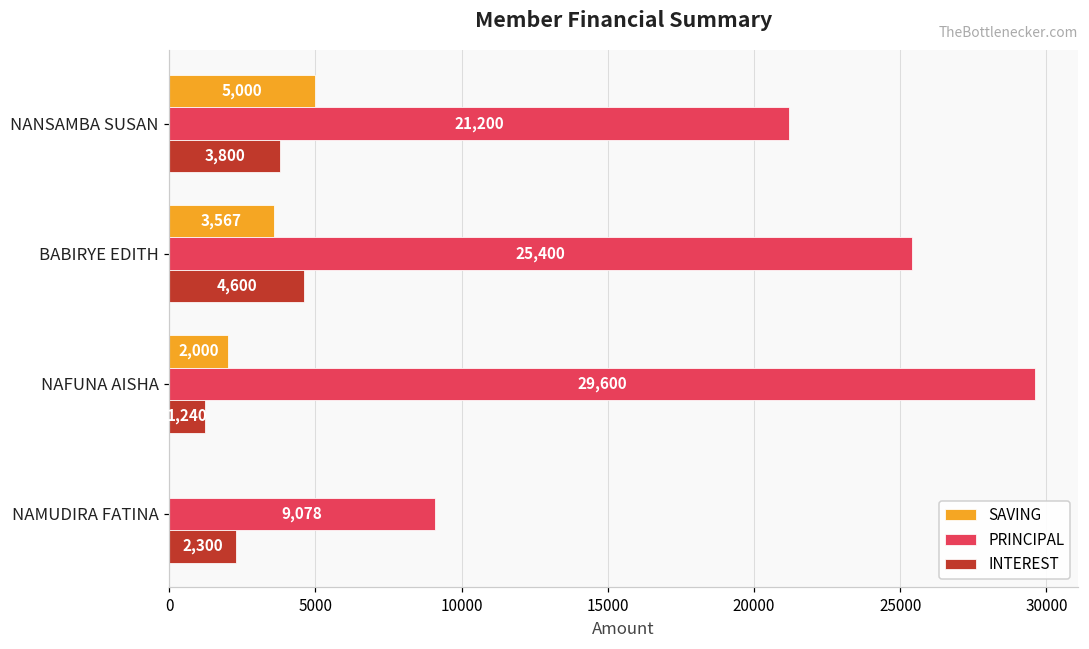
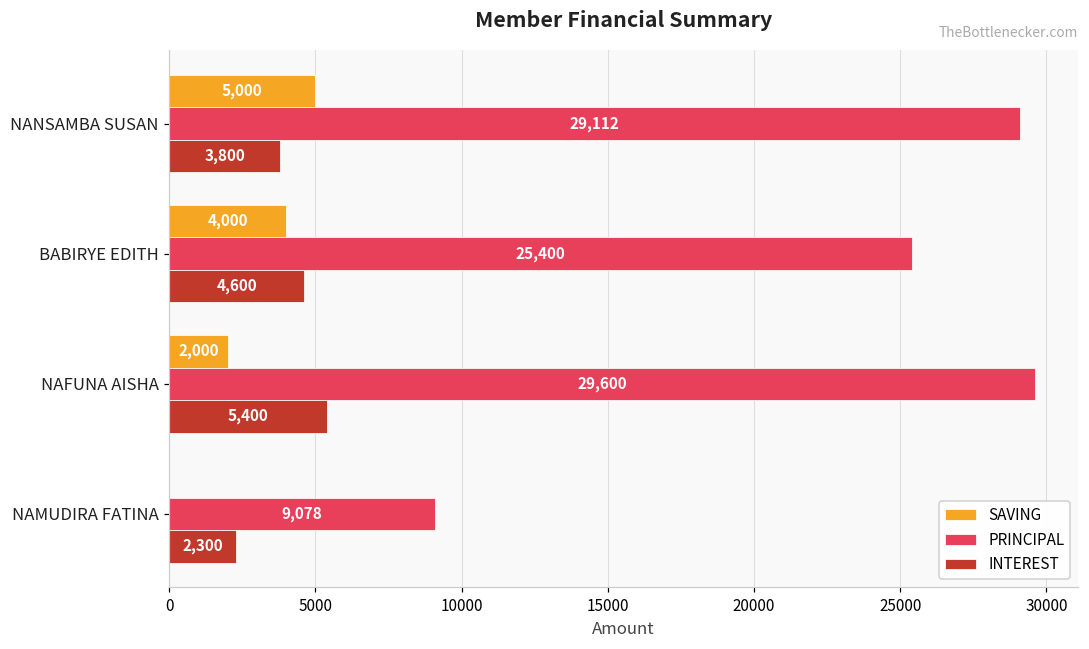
  {
    "SAVING": {
      "NANSAMBA SUSAN": "5,000",
-     "BABIRYE EDITH": "3,567",
+     "BABIRYE EDITH": "4,000",
      "NAFUNA AISHA": "2,000"
    },
    "PRINCIPAL": {
-     "NANSAMBA SUSAN": "21,200",
+     "NANSAMBA SUSAN": "29,112",
      "BABIRYE EDITH": "25,400",
      "NAFUNA AISHA": "29,600",
      "NAMUDIRA FATINA": "9,078"
    },
    "INTEREST": {
      "NANSAMBA SUSAN": "3,800",
      "BABIRYE EDITH": "4,600",
-     "NAFUNA AISHA": "1,240",
+     "NAFUNA AISHA": "5,400",
      "NAMUDIRA FATINA": "2,300"
    }
  }
